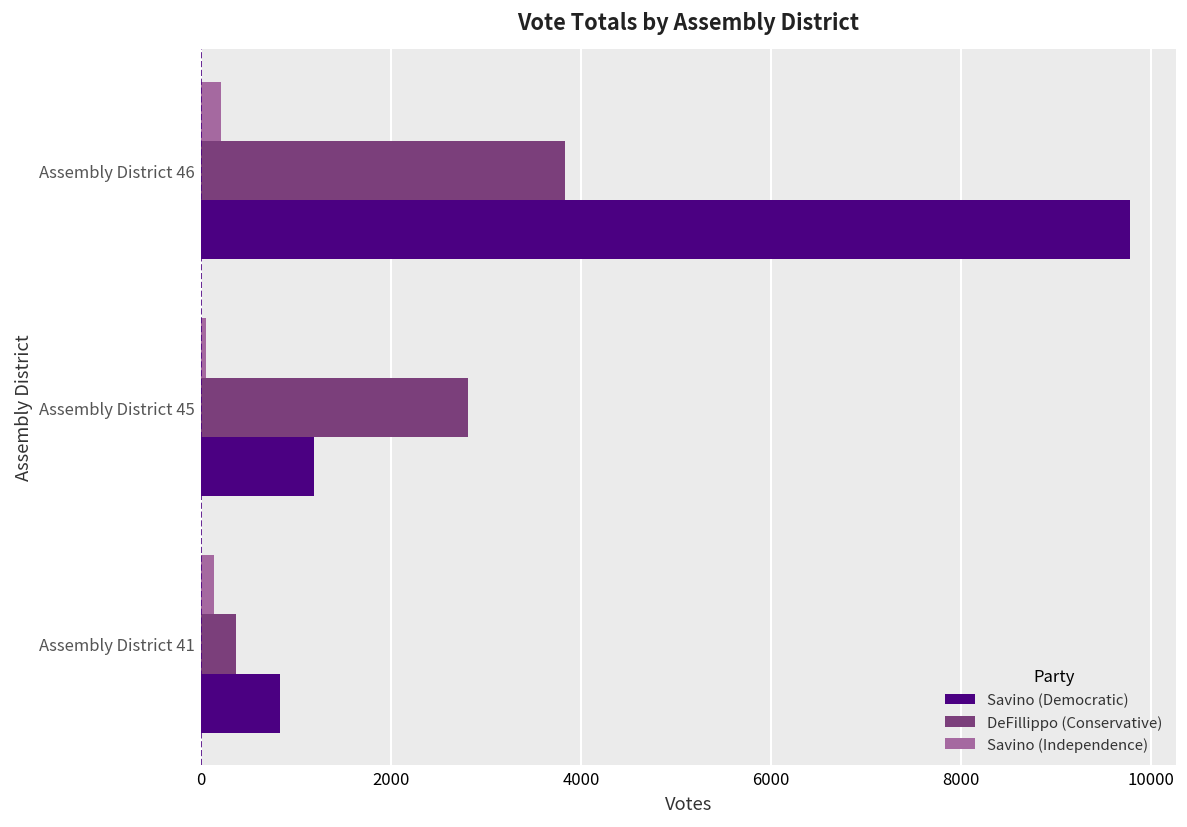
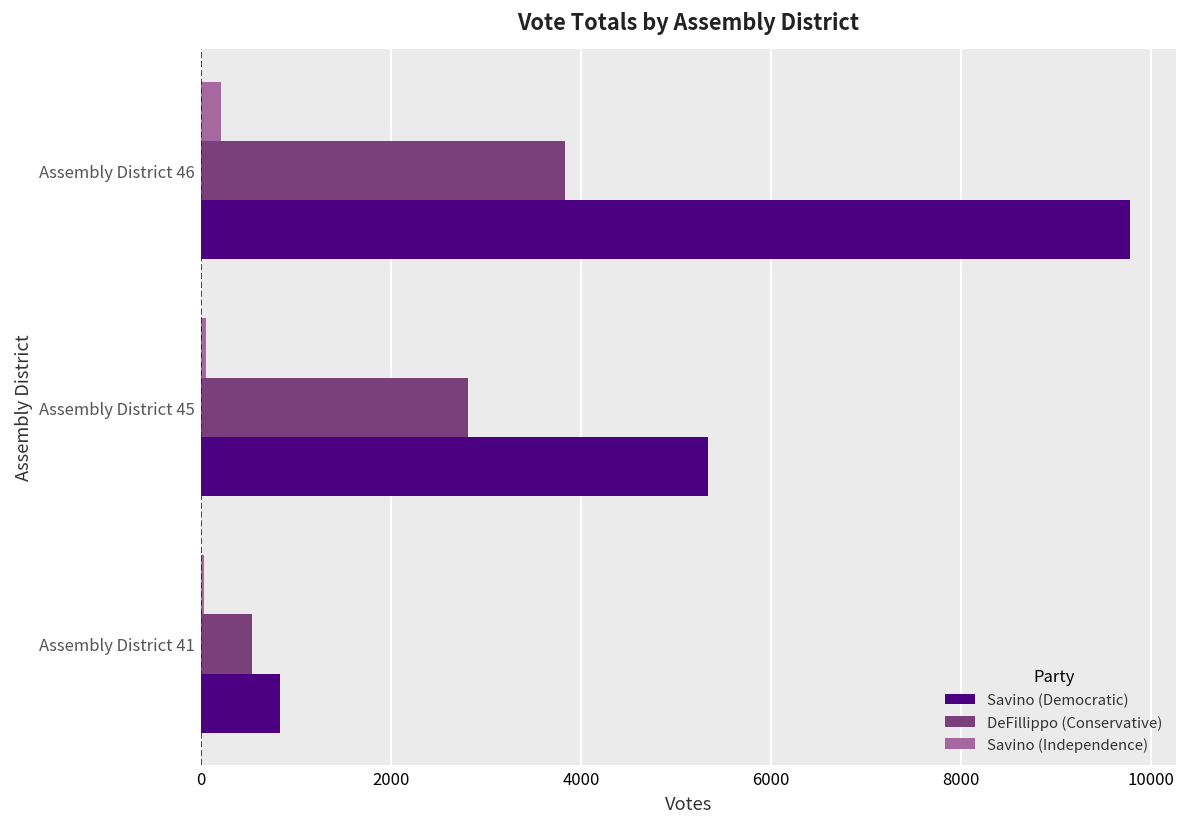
  {
    "Savino (Democratic)": {
      "Assembly District 46": 9800,
-     "Assembly District 45": 1200,
+     "Assembly District 45": 5300,
      "Assembly District 41": 800
    },
    "DeFillippo (Conservative)": {
      "Assembly District 46": 3800,
      "Assembly District 45": 2800,
-     "Assembly District 41": 400
+     "Assembly District 41": 500
    },
    "Savino (Independence)": {
      "Assembly District 46": 200,
      "Assembly District 45": 100,
-     "Assembly District 41": 100
+     "Assembly District 41": 0
    }
  }
